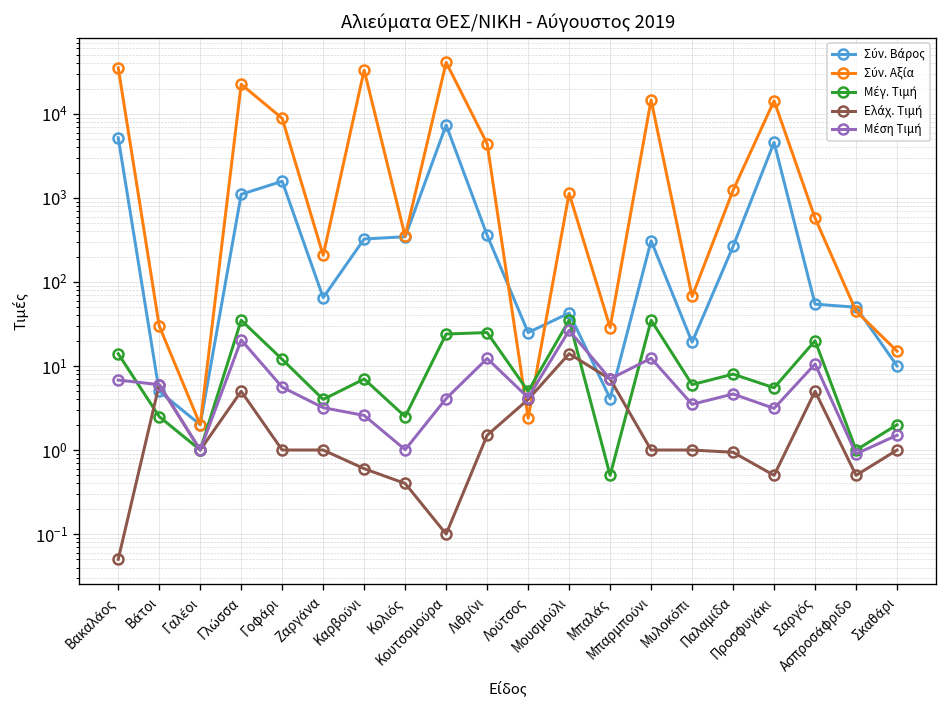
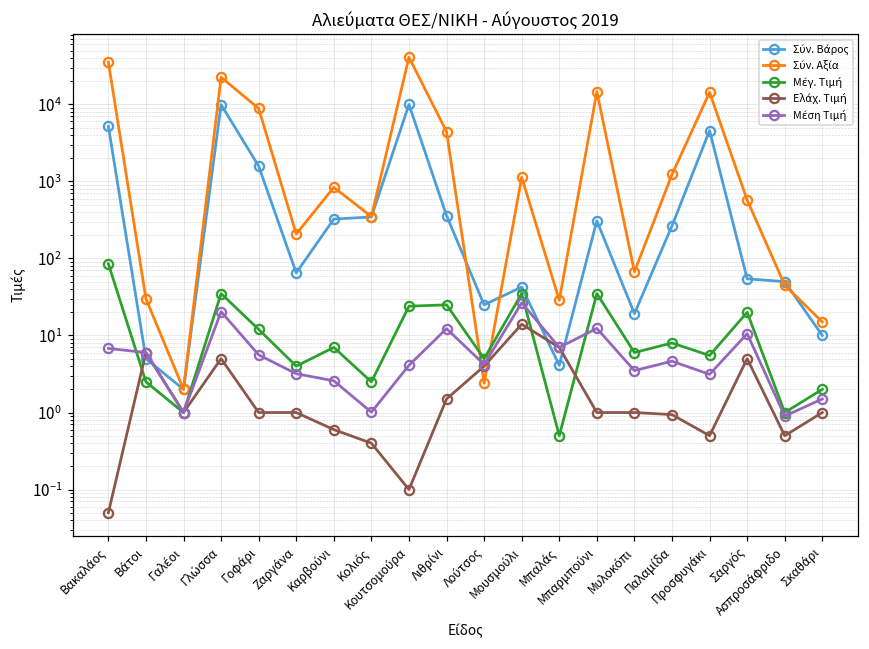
  {
    "Σύν. Βάρος": {
      "Βακαλάος": 5000,
      "Βάτοι": 5,
-     "Γλώσσα": 1100,
+     "Γλώσσα": 10000,
      "Γοφάρι": 1600,
      "Ζαργάνα": 70,
      "Καρβούνι": 300,
-     "Κουτσομούρα": 7000,
+     "Κουτσομούρα": 10000,
      "Λιθρίνι": 400,
      "Λούτσος": 25,
      "Μουσμούλι": 40,
      "Μπαλάς": 4,
      "Μπαρμπούνι": 300,
      "Μυλοκόπι": 19,
      "Παλαμίδα": 270,
      "Προσφυγάκι": 5000,
      "Σαργός": 50,
      "Ασπροσάφριδο": 50,
      "Σκαθάρι": 10
    },
    "Σύν. Αξία": {
      "Βακαλάος": 40000,
      "Βάτοι": 30,
      "Γλώσσα": 23000,
      "Γοφάρι": 9000,
      "Ζαργάνα": 210,
-     "Καρβούνι": 30000,
+     "Καρβούνι": 800,
      "Κουτσομούρα": 40000,
      "Λιθρίνι": 4000,
      "Λούτσος": 2.4,
      "Μουσμούλι": 1100,
      "Μπαλάς": 29,
      "Μπαρμπούνι": 15000,
      "Μυλοκόπι": 70,
      "Παλαμίδα": 1200,
      "Προσφυγάκι": 14000,
      "Σαργός": 600,
      "Ασπροσάφριδο": 50,
      "Σκαθάρι": 15
    },
    "Μέγ. Τιμή": {
-     "Βακαλάος": 14,
+     "Βακαλάος": 90,
      "Βάτοι": 2.5,
      "Γλώσσα": 40,
      "Γοφάρι": 12,
      "Ζαργάνα": 4,
      "Καρβούνι": 7,
      "Κολιός": 2.5,
      "Κουτσομούρα": 24,
      "Λιθρίνι": 25,
      "Λούτσος": 5,
      "Μουσμούλι": 40,
      "Μπαλάς": 0.5,
      "Μπαρμπούνι": 40,
      "Μυλοκόπι": 6,
      "Παλαμίδα": 8,
      "Προσφυγάκι": 6,
      "Σαργός": 20,
      "Ασπροσάφριδο": 1,
      "Σκαθάρι": 2
    },
    "Ελάχ. Τιμή": {
      "Βακαλάος": 0.05,
      "Γλώσσα": 5,
      "Γοφάρι": 1,
      "Ζαργάνα": 1,
      "Καρβούνι": 0.6,
      "Κολιός": 0.4,
      "Κουτσομούρα": 0.10,
      "Λιθρίνι": 1.5,
      "Μουσμούλι": 14,
      "Μπαρμπούνι": 1,
      "Μυλοκόπι": 1,
      "Παλαμίδα": 1,
      "Προσφυγάκι": 0.5,
      "Σαργός": 5,
      "Ασπροσάφριδο": 0.5,
      "Σκαθάρι": 1
    },
    "Μέση Τιμή": {
      "Βακαλάος": 7,
      "Γλώσσα": 20,
      "Γοφάρι": 6,
      "Ζαργάνα": 3,
      "Καρβούνι": 2.6,
      "Κολιός": 1,
      "Κουτσομούρα": 4,
      "Λιθρίνι": 12,
      "Μουσμούλι": 27,
      "Μπαρμπούνι": 12,
      "Μυλοκόπι": 4,
      "Παλαμίδα": 5,
      "Προσφυγάκι": 3,
      "Σαργός": 11,
      "Ασπροσάφριδο": 0.9,
      "Σκαθάρι": 1.5
    }
  }
